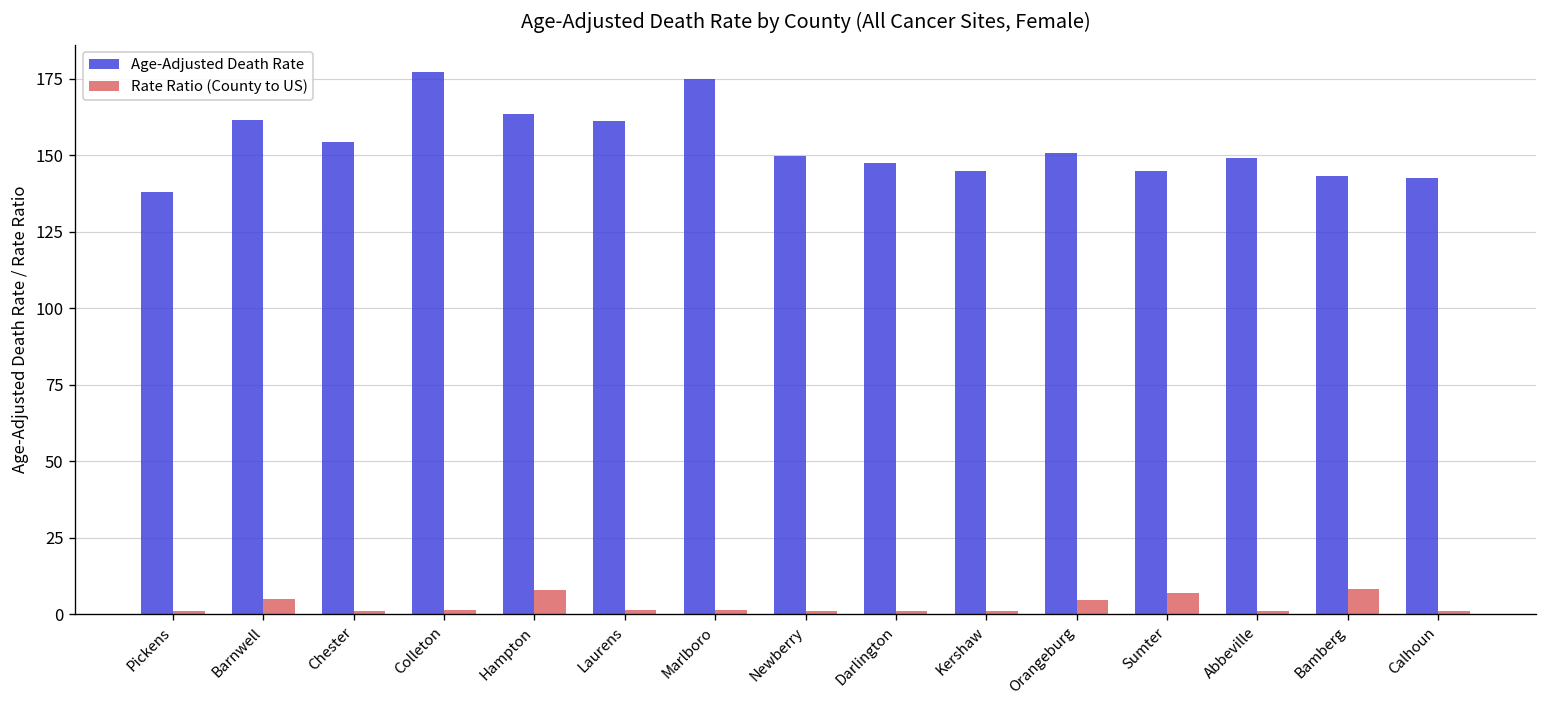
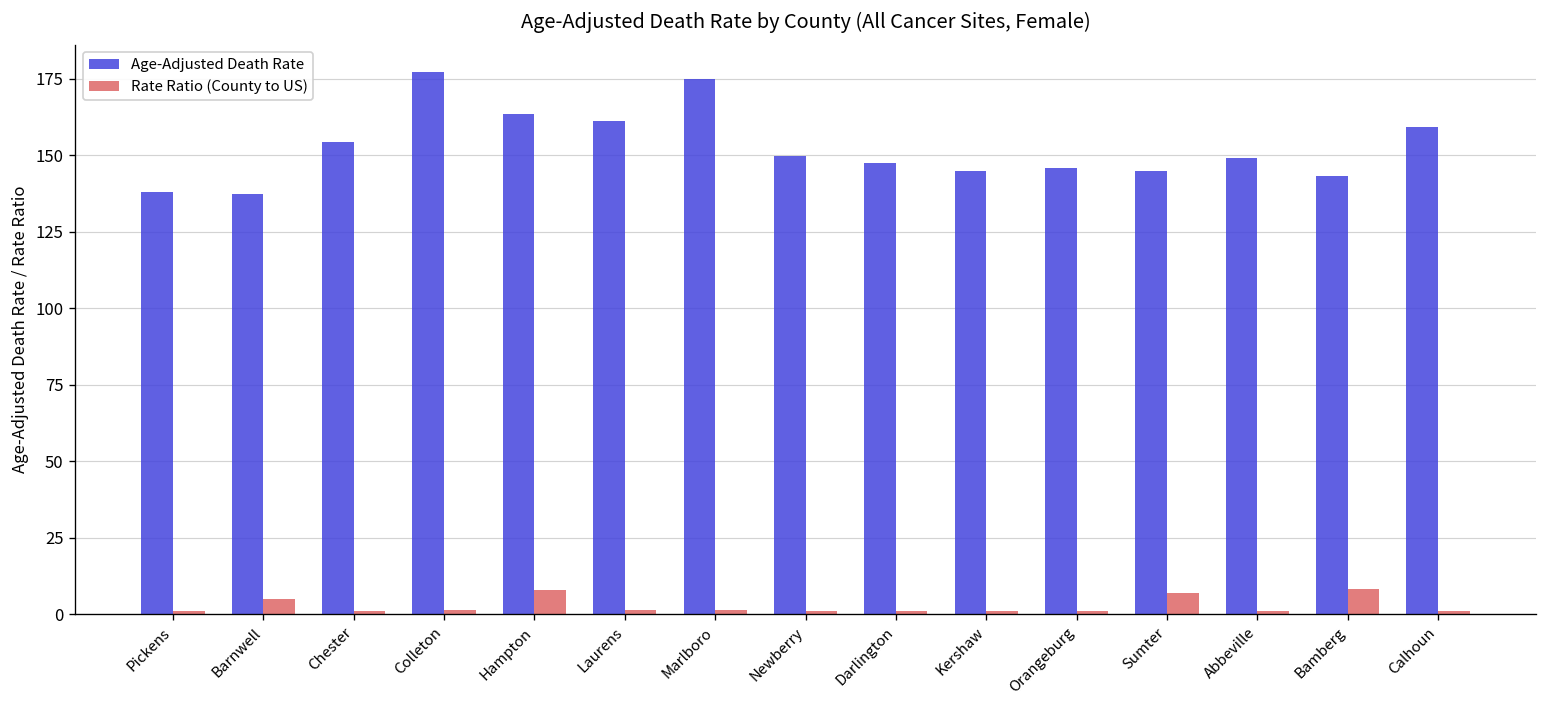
  {
    "Age-Adjusted Death Rate": {
      "Pickens": 138,
-     "Barnwell": 162,
+     "Barnwell": 137,
      "Chester": 154,
      "Colleton": 177,
      "Hampton": 163,
      "Laurens": 161,
      "Marlboro": 175,
      "Newberry": 150,
      "Darlington": 148,
      "Kershaw": 145,
-     "Orangeburg": 151,
+     "Orangeburg": 146,
      "Sumter": 145,
      "Abbeville": 149,
      "Bamberg": 143,
-     "Calhoun": 143
+     "Calhoun": 159
    },
    "Rate Ratio (County to US)": {
      "Pickens": 1,
      "Barnwell": 5,
      "Chester": 1,
      "Colleton": 1,
      "Hampton": 8,
      "Laurens": 1,
      "Marlboro": 1,
      "Newberry": 1,
      "Darlington": 1,
      "Kershaw": 1,
-     "Orangeburg": 5,
+     "Orangeburg": 1,
      "Sumter": 7,
      "Abbeville": 1,
      "Bamberg": 8,
      "Calhoun": 1
    }
  }
